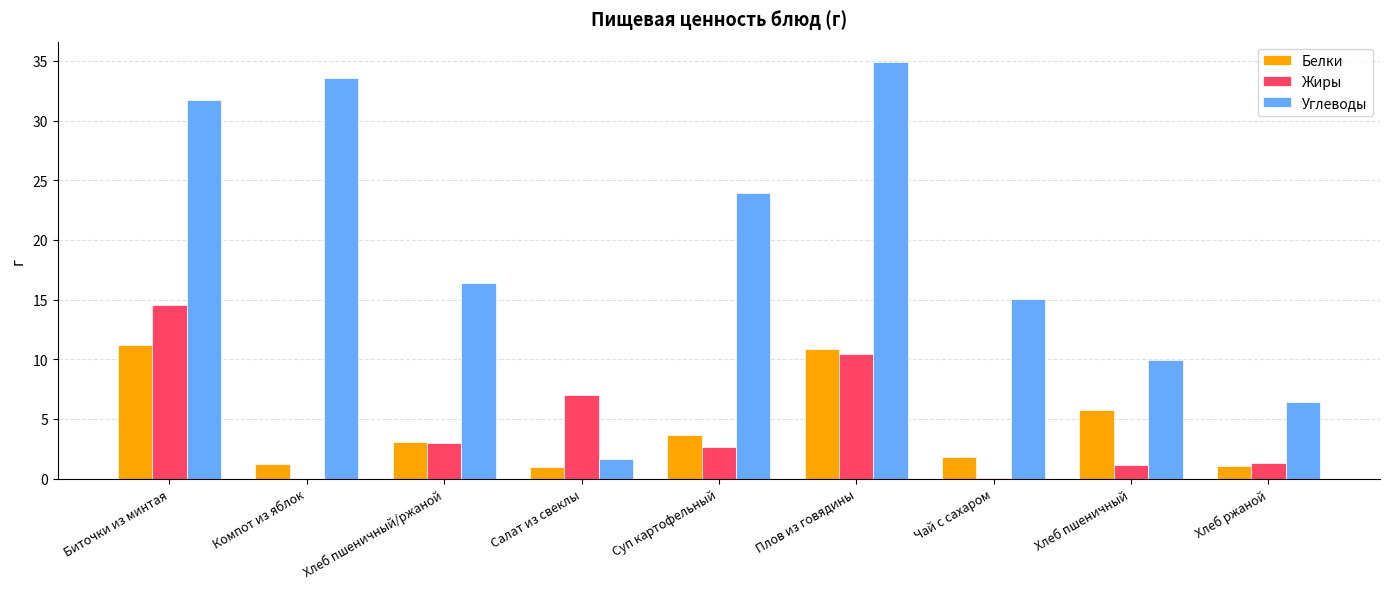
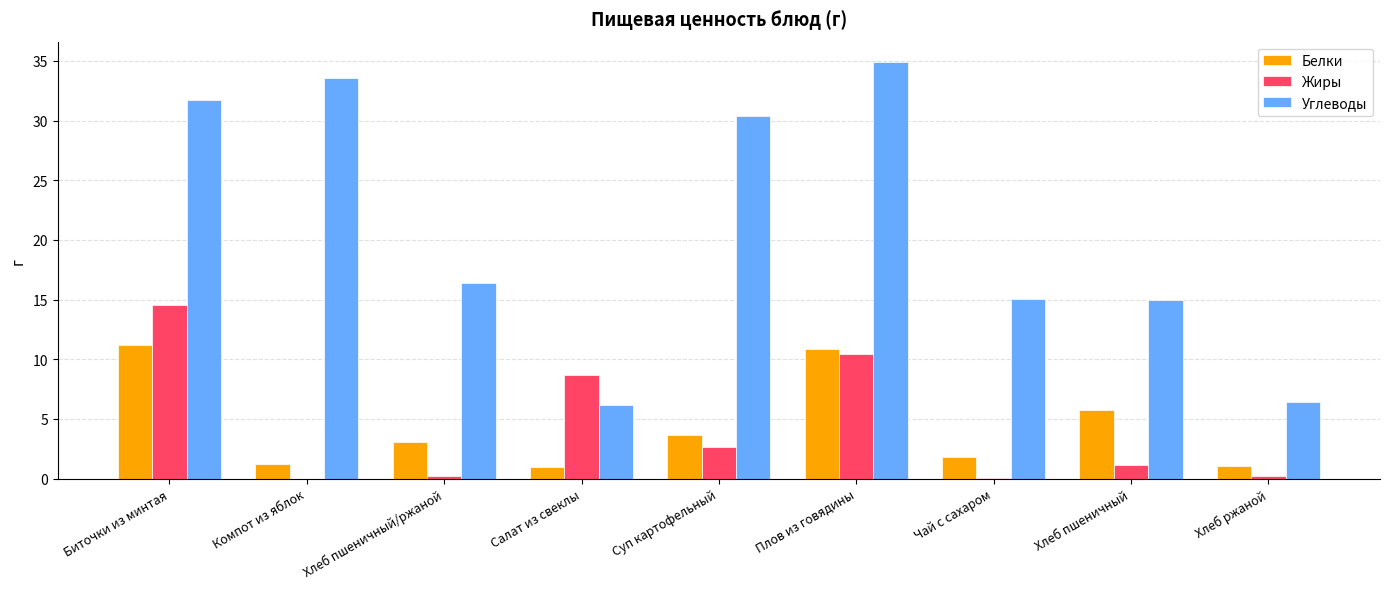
  {
    "Белки": {
      "Биточки из минтая": 11.2,
      "Компот из яблок": 1.2,
      "Хлеб пшеничный/ржаной": 3.0,
      "Салат из свеклы": 1.0,
      "Суп картофельный": 3.6,
      "Плов из говядины": 10.8,
      "Чай с сахаром": 1.8,
      "Хлеб пшеничный": 5.8,
      "Хлеб ржаной": 1.1
    },
    "Жиры": {
      "Биточки из минтая": 14.5,
      "Компот из яблок": 0.0,
-     "Хлеб пшеничный/ржаной": 3.0,
-     "Салат из свеклы": 7.0,
+     "Хлеб пшеничный/ржаной": 0.2,
+     "Салат из свеклы": 8.7,
      "Суп картофельный": 2.7,
      "Плов из говядины": 10.4,
      "Хлеб пшеничный": 1.2,
-     "Хлеб ржаной": 1.3
+     "Хлеб ржаной": 0.2
    },
    "Углеводы": {
      "Биточки из минтая": 31.7,
      "Компот из яблок": 33.6,
      "Хлеб пшеничный/ржаной": 16.4,
-     "Салат из свеклы": 1.6,
-     "Суп картофельный": 23.9,
+     "Салат из свеклы": 6.2,
+     "Суп картофельный": 30.4,
      "Плов из говядины": 34.9,
      "Чай с сахаром": 15.0,
-     "Хлеб пшеничный": 9.9,
+     "Хлеб пшеничный": 15.0,
      "Хлеб ржаной": 6.4
    }
  }
